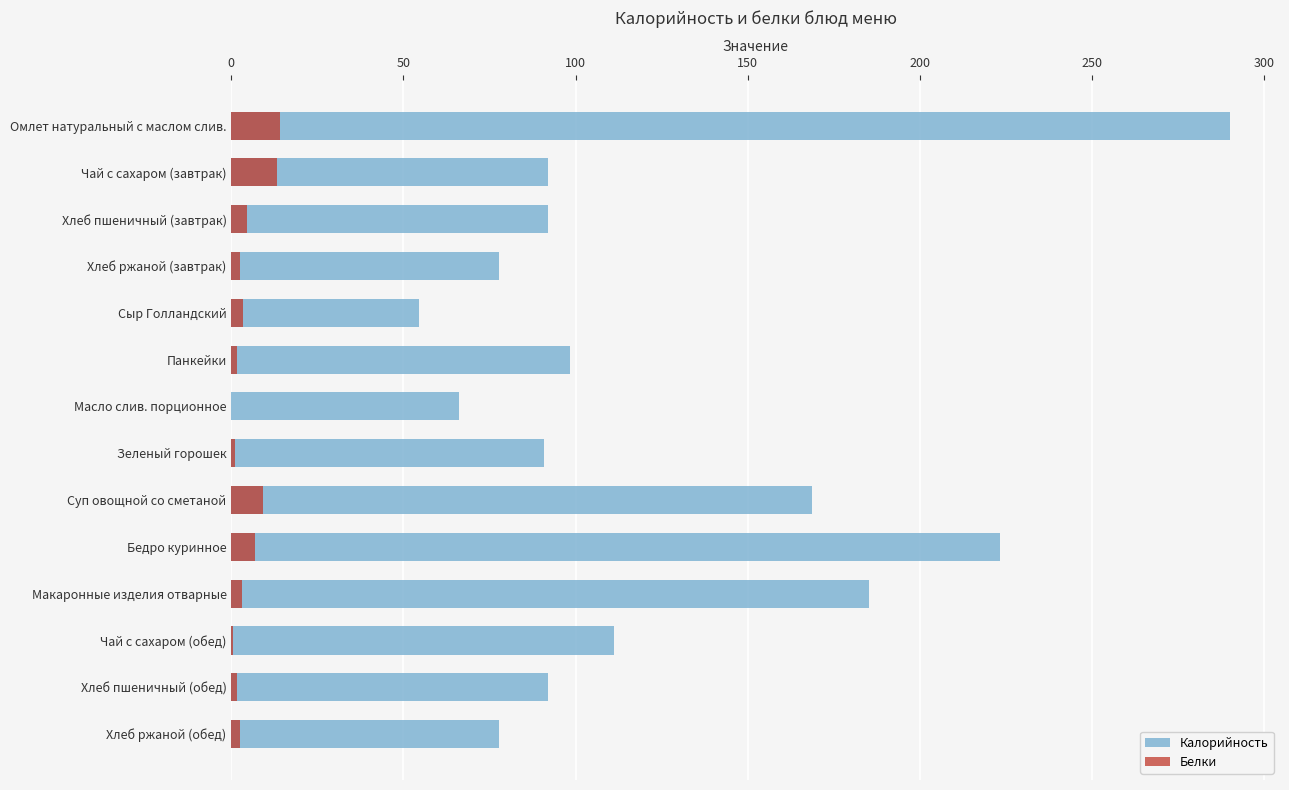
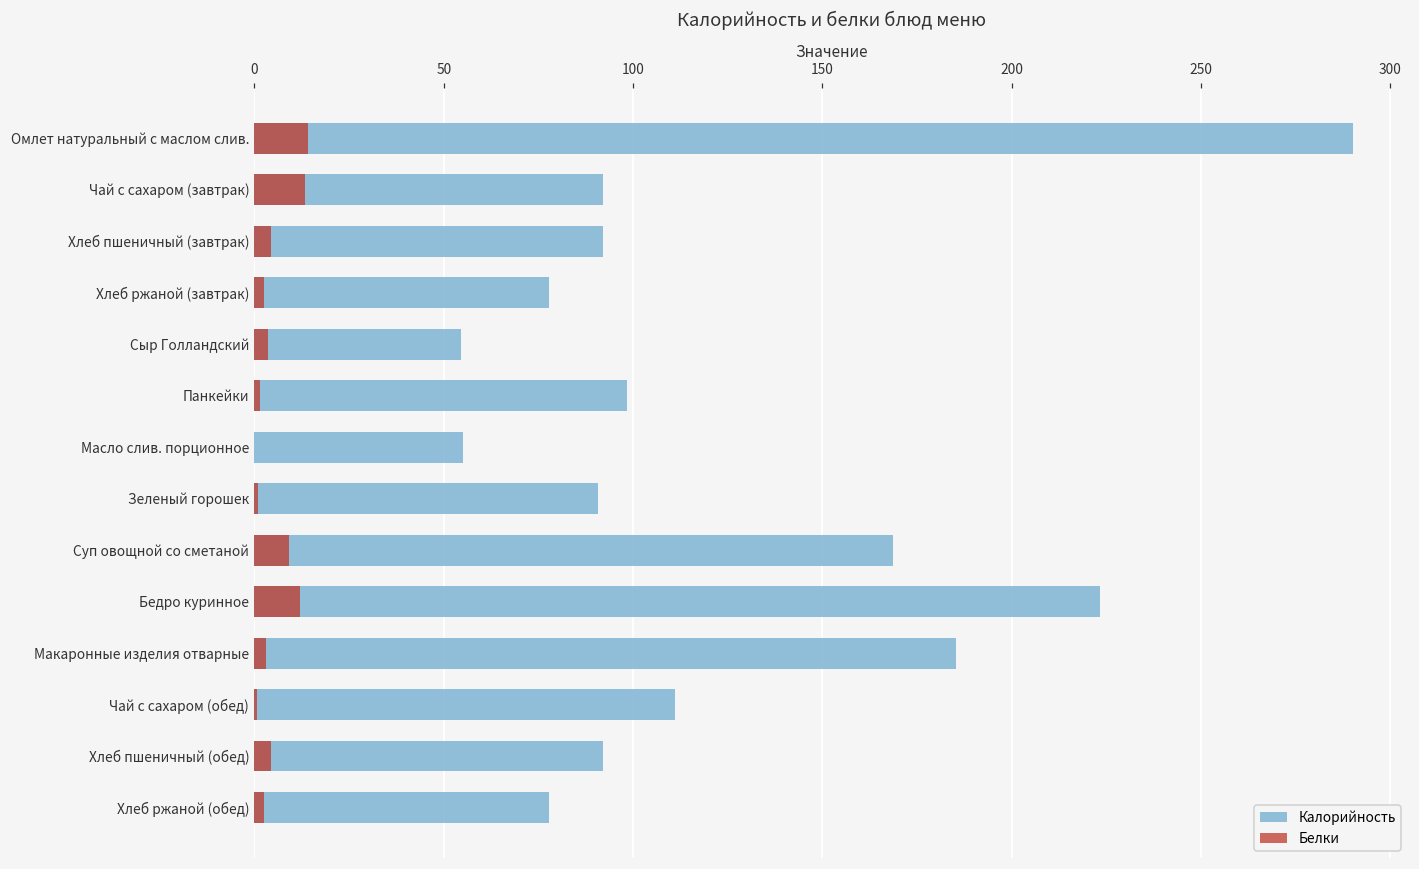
  {
    "Калорийность": {
      "Омлет натуральный с маслом слив.": 290,
      "Чай с сахаром (завтрак)": 92,
      "Хлеб пшеничный (завтрак)": 92,
      "Хлеб ржаной (завтрак)": 78,
      "Сыр Голландский": 55,
      "Панкейки": 99,
-     "Масло слив. порционное": 66,
+     "Масло слив. порционное": 55,
      "Зеленый горошек": 91,
      "Суп овощной со сметаной": 169,
      "Бедро куринное": 223,
      "Макаронные изделия отварные": 185,
      "Чай с сахаром (обед)": 111,
      "Хлеб пшеничный (обед)": 92,
      "Хлеб ржаной (обед)": 78
    },
    "Белки": {
      "Масло слив. порционное": 0,
-     "Бедро куринное": 7,
-     "Хлеб пшеничный (обед)": 2
+     "Бедро куринное": 12,
+     "Хлеб пшеничный (обед)": 4
    }
  }
